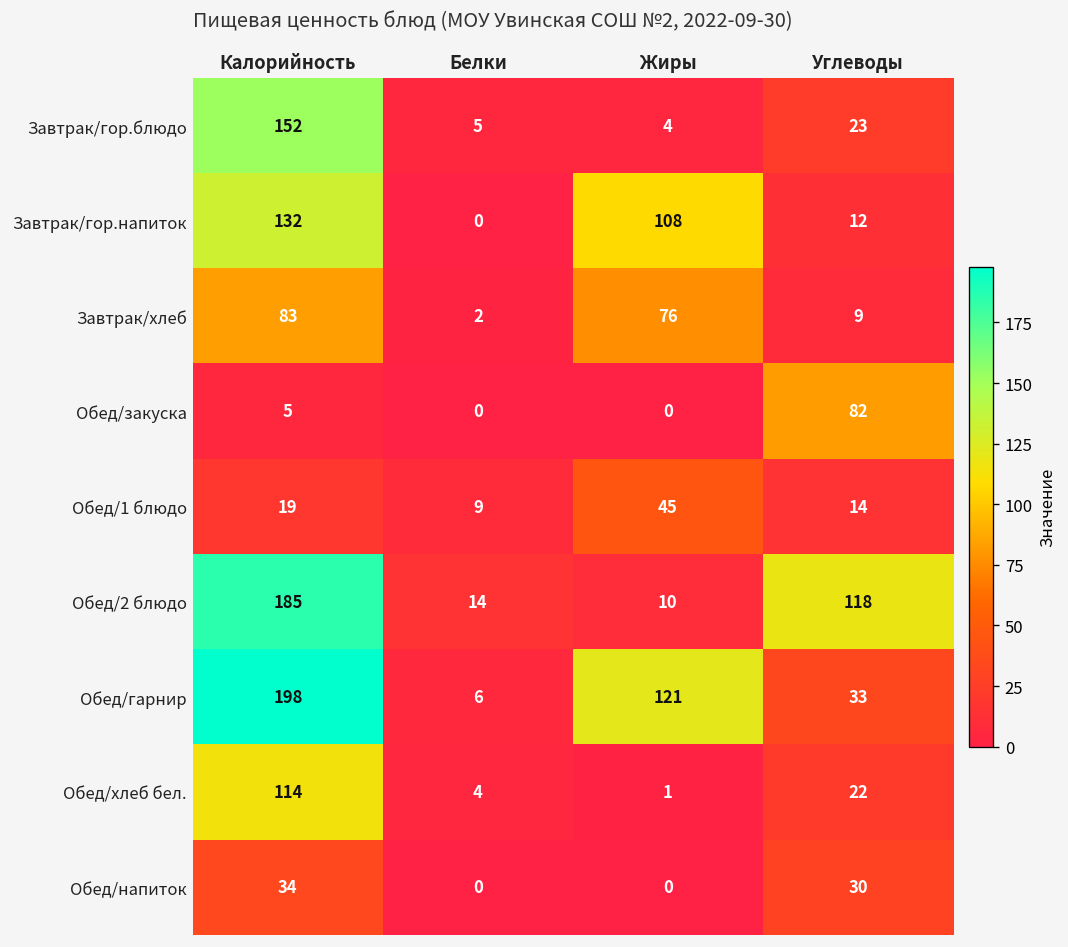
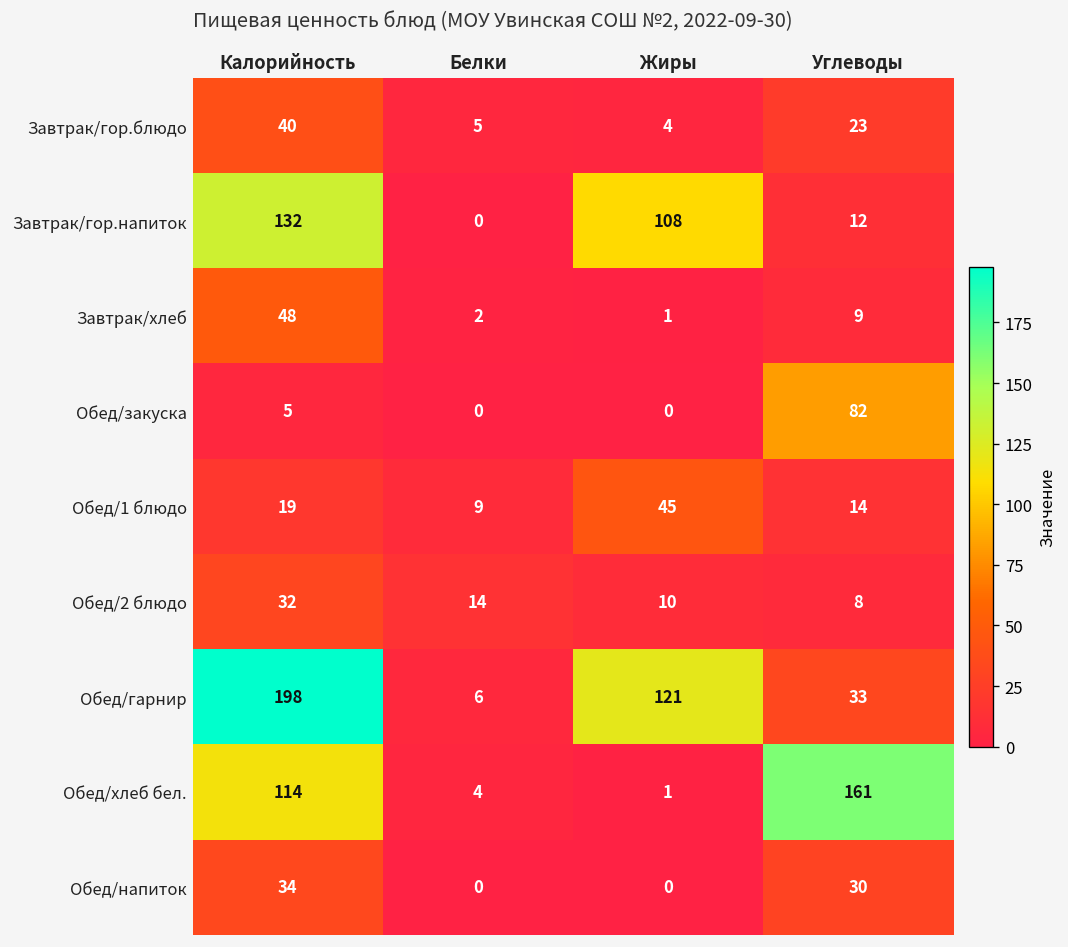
  {
    "Завтрак/гор.блюдо": {
-     "Калорийность": 152,
+     "Калорийность": 40,
      "Белки": 5,
      "Жиры": 4,
      "Углеводы": 23
    },
    "Завтрак/гор.напиток": {
      "Калорийность": 132,
      "Белки": 0,
      "Жиры": 108,
      "Углеводы": 12
    },
    "Завтрак/хлеб": {
-     "Калорийность": 83,
+     "Калорийность": 48,
      "Белки": 2,
-     "Жиры": 76,
+     "Жиры": 1,
      "Углеводы": 9
    },
    "Обед/закуска": {
      "Калорийность": 5,
      "Белки": 0,
      "Жиры": 0,
      "Углеводы": 82
    },
    "Обед/1 блюдо": {
      "Калорийность": 19,
      "Белки": 9,
      "Жиры": 45,
      "Углеводы": 14
    },
    "Обед/2 блюдо": {
-     "Калорийность": 185,
+     "Калорийность": 32,
      "Белки": 14,
      "Жиры": 10,
-     "Углеводы": 118
+     "Углеводы": 8
    },
    "Обед/гарнир": {
      "Калорийность": 198,
      "Белки": 6,
      "Жиры": 121,
      "Углеводы": 33
    },
    "Обед/хлеб бел.": {
      "Калорийность": 114,
      "Белки": 4,
      "Жиры": 1,
-     "Углеводы": 22
+     "Углеводы": 161
    },
    "Обед/напиток": {
      "Калорийность": 34,
      "Белки": 0,
      "Жиры": 0,
      "Углеводы": 30
    }
  }
